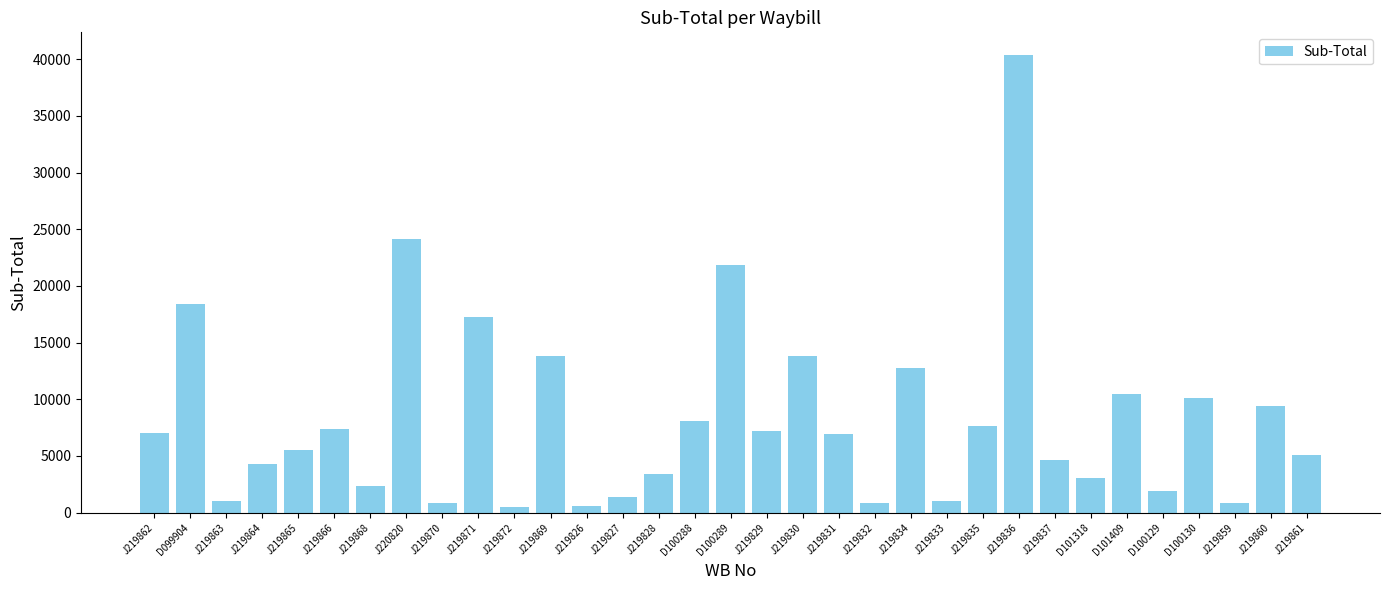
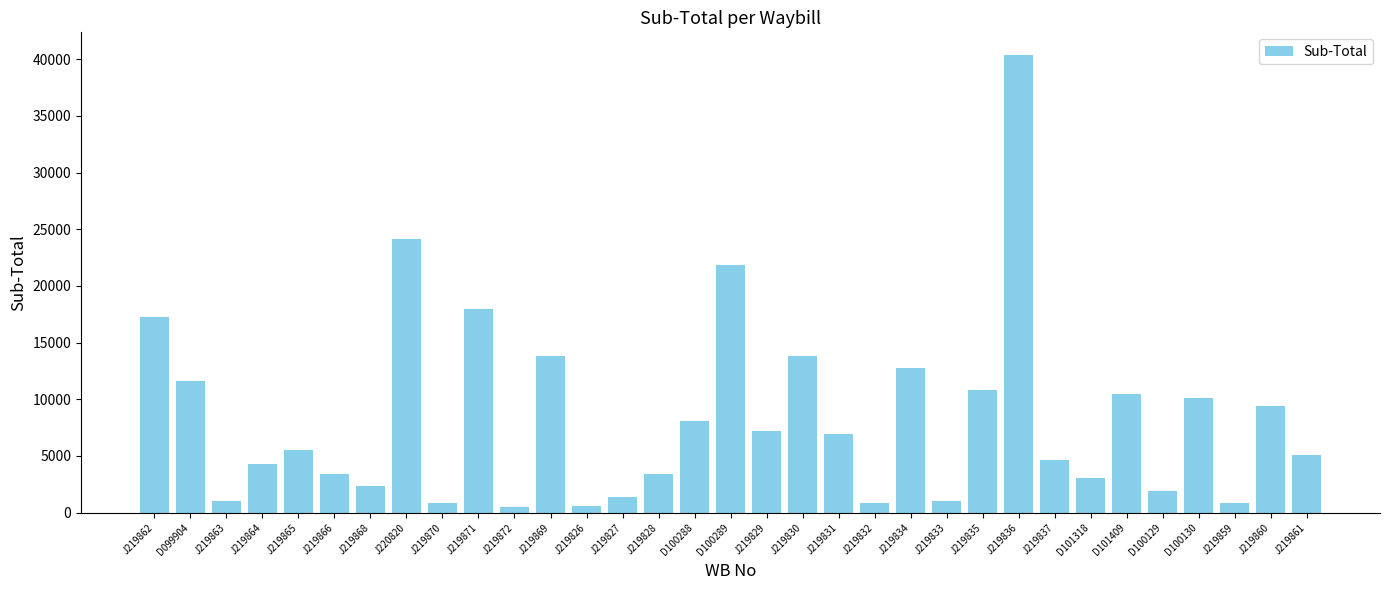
  {
-   "J219862": 7000,
-   "D099904": 18400,
+   "J219862": 17300,
+   "D099904": 11600,
    "J219863": 1000,
    "J219864": 4300,
    "J219865": 5500,
-   "J219866": 7300,
+   "J219866": 3400,
    "J219868": 2300,
    "J220820": 24200,
    "J219870": 900,
-   "J219871": 17300,
+   "J219871": 18000,
    "J219872": 500,
    "J219869": 13800,
    "J219826": 600,
    "J219827": 1400,
    "J219828": 3400,
    "D100288": 8100,
    "D100289": 21900,
    "J219829": 7200,
    "J219830": 13800,
    "J219831": 6900,
    "J219832": 900,
    "J219834": 12800,
    "J219833": 1000,
-   "J219835": 7600,
+   "J219835": 10800,
    "J219836": 40400,
    "J219837": 4700,
    "D101318": 3100,
    "D101409": 10400,
    "D100129": 1900,
    "D100130": 10200,
    "J219859": 800,
    "J219860": 9400,
    "J219861": 5100
  }
